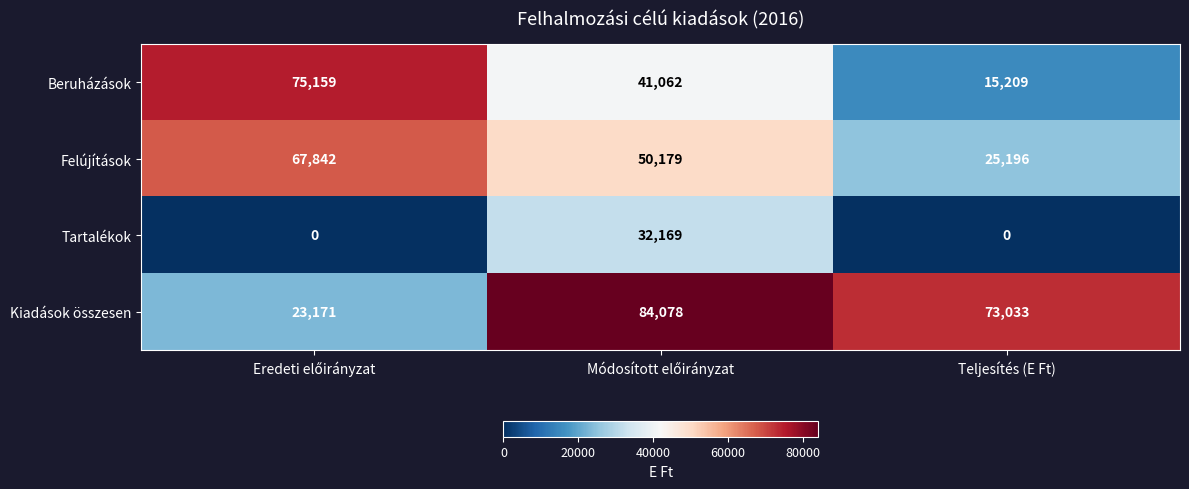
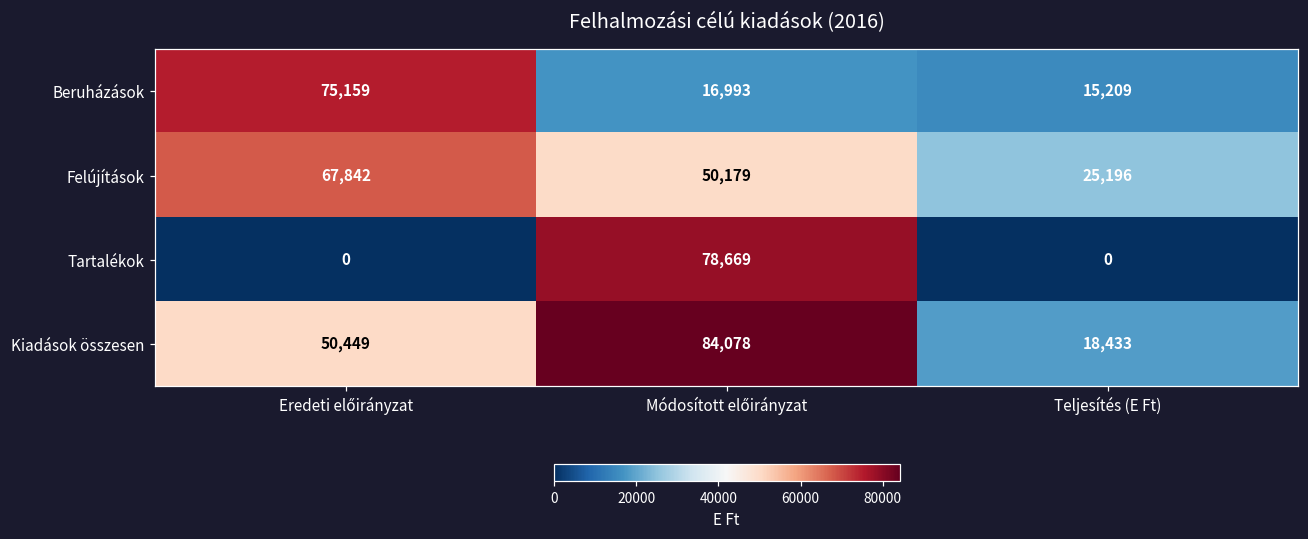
  {
    "Beruházások": {
      "Eredeti előirányzat": "75,159",
-     "Módosított előirányzat": "41,062",
+     "Módosított előirányzat": "16,993",
      "Teljesítés (E Ft)": "15,209"
    },
    "Felújítások": {
      "Eredeti előirányzat": "67,842",
      "Módosított előirányzat": "50,179",
      "Teljesítés (E Ft)": "25,196"
    },
    "Tartalékok": {
      "Eredeti előirányzat": "0",
-     "Módosított előirányzat": "32,169",
+     "Módosított előirányzat": "78,669",
      "Teljesítés (E Ft)": "0"
    },
    "Kiadások összesen": {
-     "Eredeti előirányzat": "23,171",
+     "Eredeti előirányzat": "50,449",
      "Módosított előirányzat": "84,078",
-     "Teljesítés (E Ft)": "73,033"
+     "Teljesítés (E Ft)": "18,433"
    }
  }
